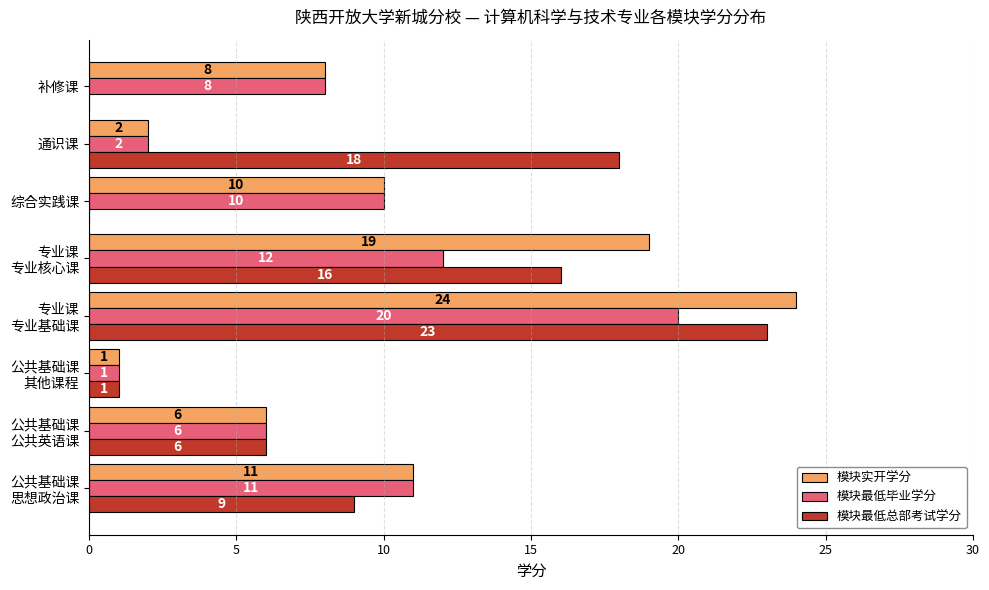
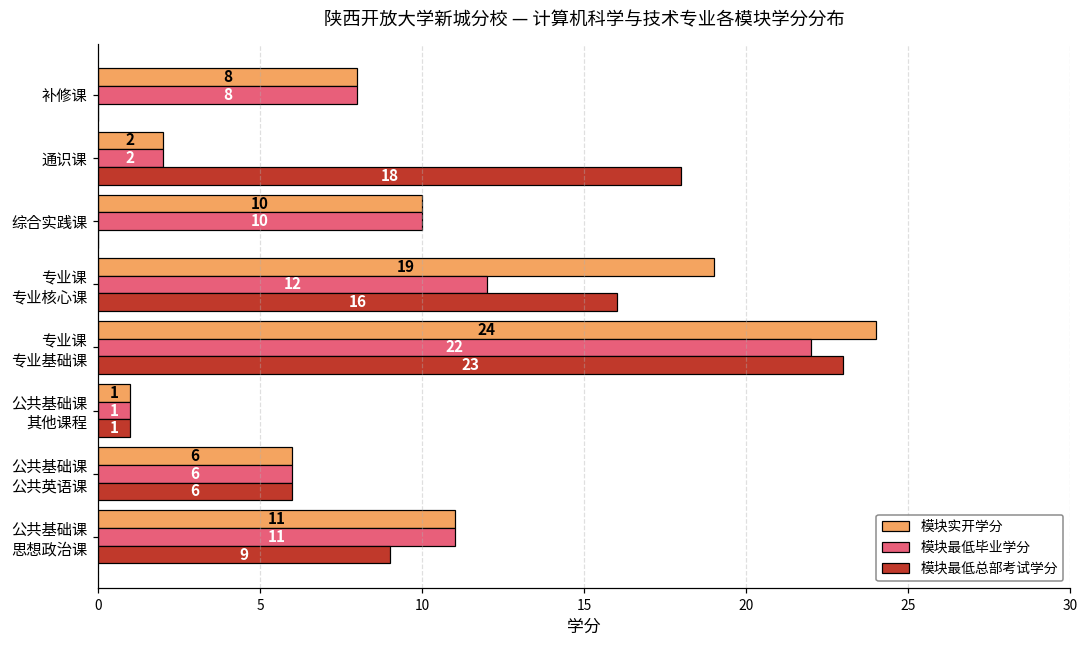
  {
    "模块实开学分": {
      "补修课": 8,
      "通识课": 2,
      "综合实践课": 10,
      "专业课 专业核心课": 19,
      "专业课 专业基础课": 24,
      "公共基础课 其他课程": 1,
      "公共基础课 公共英语课": 6,
      "公共基础课 思想政治课": 11
    },
    "模块最低毕业学分": {
      "补修课": 8,
      "通识课": 2,
      "综合实践课": 10,
      "专业课 专业核心课": 12,
-     "专业课 专业基础课": 20,
+     "专业课 专业基础课": 22,
      "公共基础课 其他课程": 1,
      "公共基础课 公共英语课": 6,
      "公共基础课 思想政治课": 11
    },
    "模块最低总部考试学分": {
      "通识课": 18,
      "专业课 专业核心课": 16,
      "专业课 专业基础课": 23,
      "公共基础课 其他课程": 1,
      "公共基础课 公共英语课": 6,
      "公共基础课 思想政治课": 9
    }
  }
